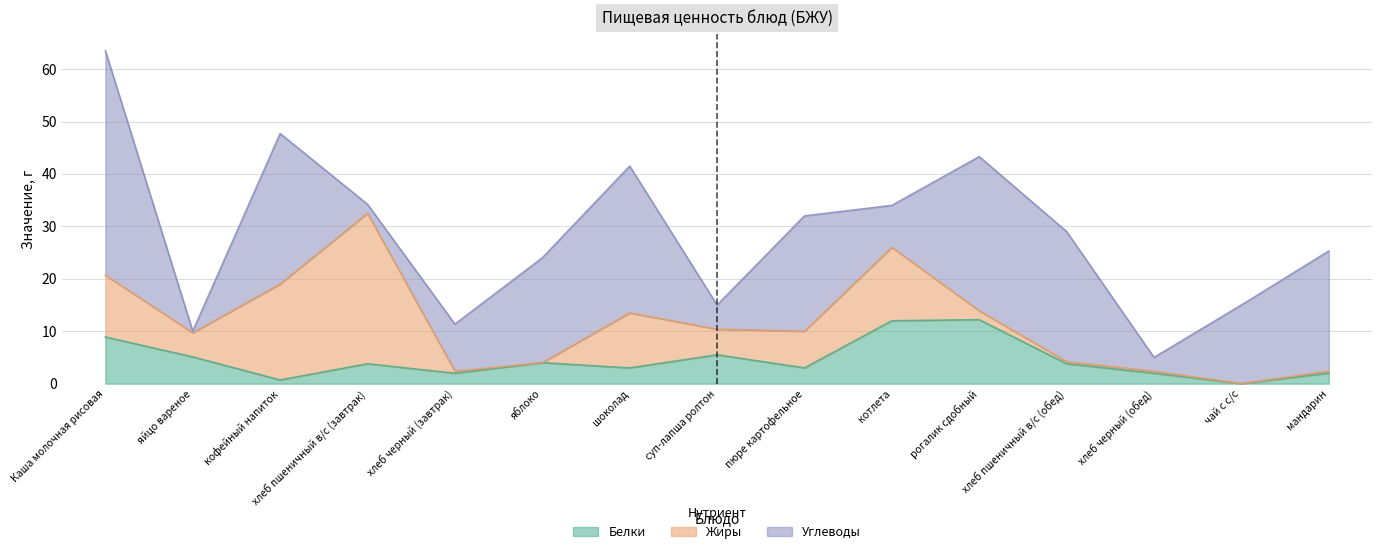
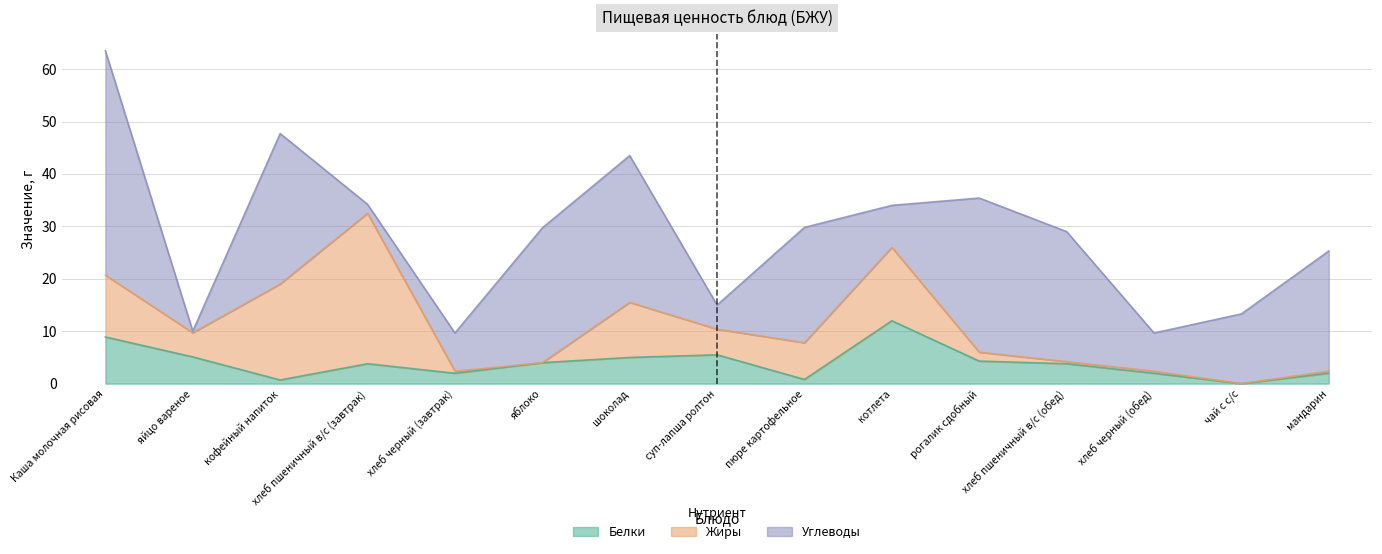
  {
    "Белки": {
      "Каша молочная рисовая": 9,
      "яйцо вареное": 5,
      "кофейный напиток": 1,
      "хлеб пшеничный в/с (завтрак)": 4,
-     "шоколад": 3,
+     "шоколад": 5,
      "суп-лапша ролтон": 6,
-     "пюре картофельное": 3,
+     "пюре картофельное": 1,
      "котлета": 12,
-     "рогалик сдобный": 12
+     "рогалик сдобный": 4
    },
    "Жиры": {
      "Каша молочная рисовая": 12,
      "кофейный напиток": 18,
      "хлеб пшеничный в/с (завтрак)": 29,
      "шоколад": 11,
      "суп-лапша ролтон": 5,
      "пюре картофельное": 7,
      "котлета": 14,
      "рогалик сдобный": 2
    },
    "Углеводы": {
      "Каша молочная рисовая": 43,
      "кофейный напиток": 29,
      "хлеб пшеничный в/с (завтрак)": 2,
-     "хлеб черный (завтрак)": 9,
-     "яблоко": 20,
+     "хлеб черный (завтрак)": 7,
+     "яблоко": 26,
      "шоколад": 28,
      "суп-лапша ролтон": 5,
      "пюре картофельное": 22,
      "котлета": 8,
      "рогалик сдобный": 29,
      "хлеб пшеничный в/с (обед)": 25,
-     "хлеб черный (обед)": 3,
-     "чай с с/с": 15,
+     "хлеб черный (обед)": 7,
+     "чай с с/с": 13,
      "мандарин": 23
    }
  }
